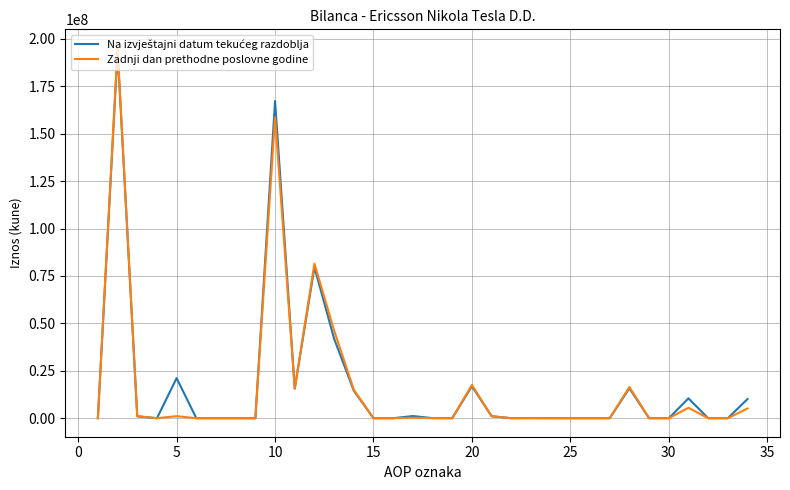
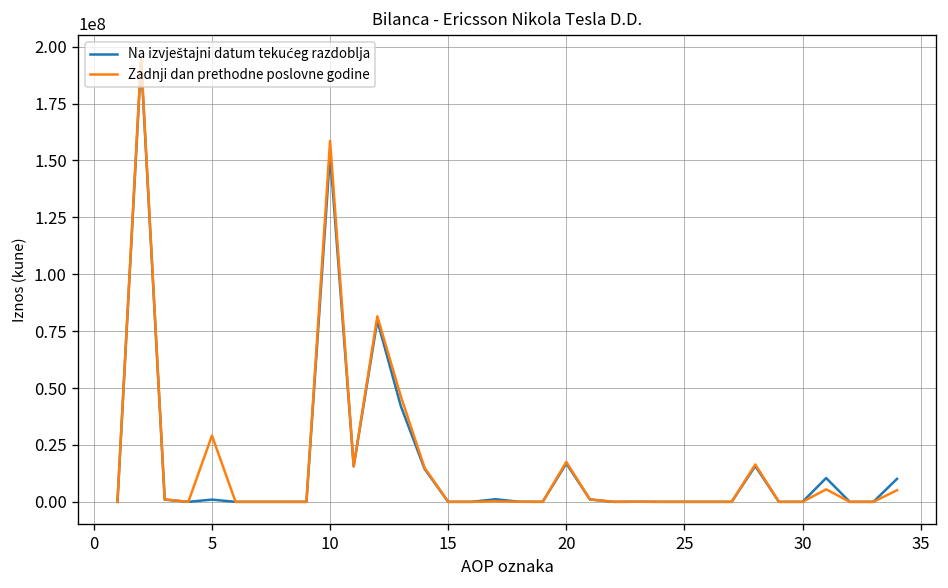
  {
    "Na izvještajni datum tekućeg razdoblja": {
-     "5": 21000000,
-     "10": 167000000
+     "5": 1000000,
+     "10": 153000000
    },
    "Zadnji dan prethodne poslovne godine": {
-     "5": 1000000,
+     "5": 29000000,
      "10": 159000000
    }
  }
